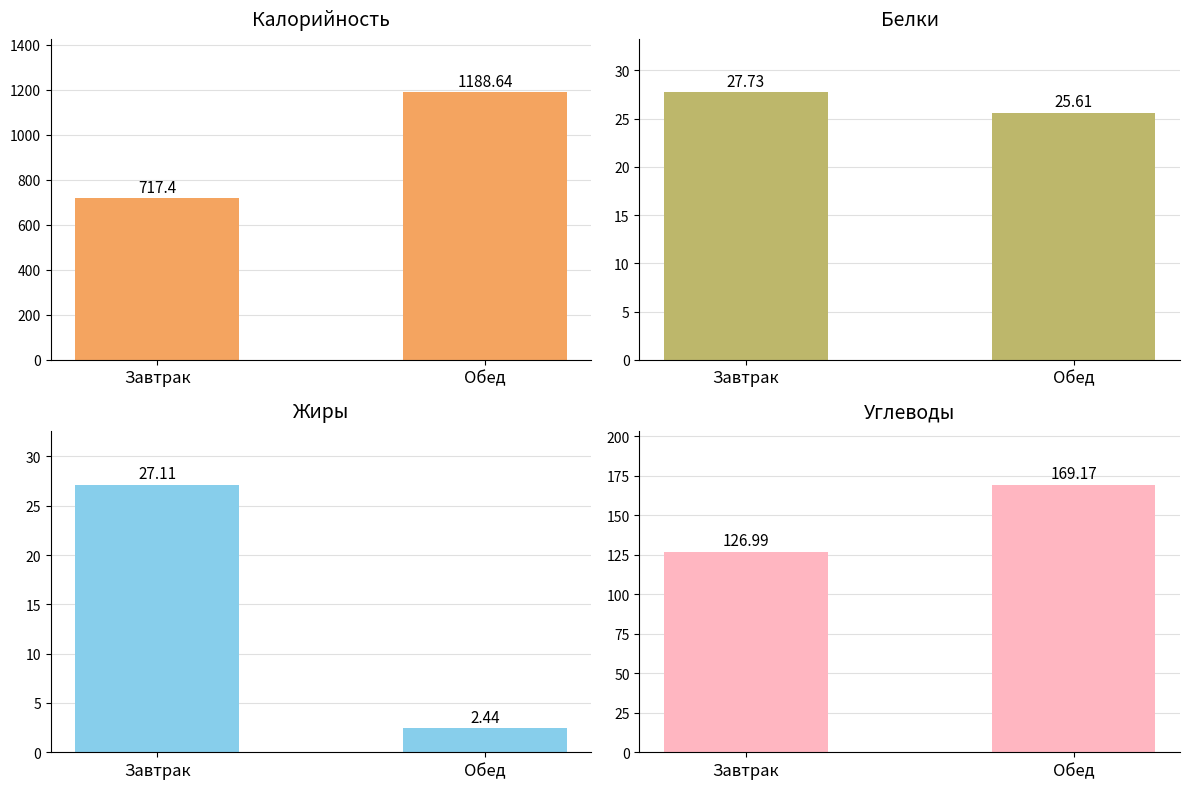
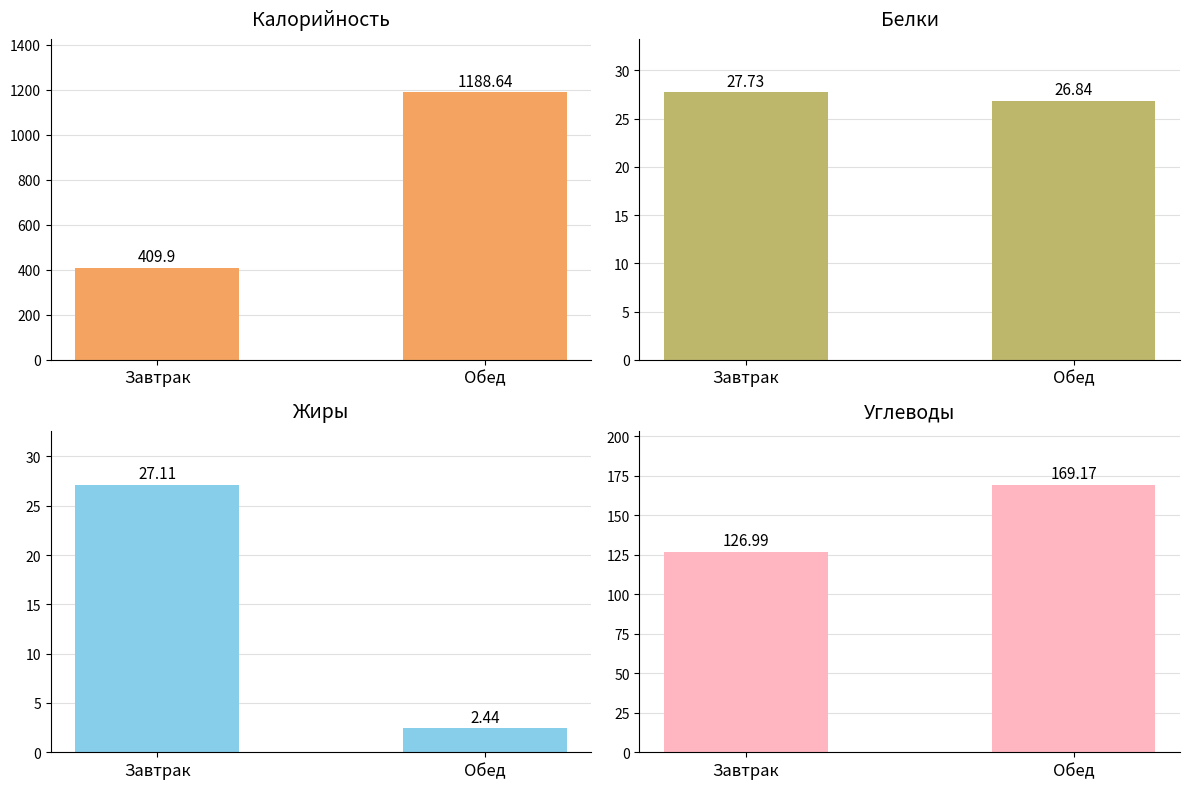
  {
    "Калорийность": {
-     "Завтрак": 717.4,
+     "Завтрак": 409.9,
      "Обед": 1188.64
    },
    "Белки": {
      "Завтрак": 27.73,
-     "Обед": 25.61
+     "Обед": 26.84
    },
    "Жиры": {
      "Завтрак": 27.11,
      "Обед": 2.44
    },
    "Углеводы": {
      "Завтрак": 126.99,
      "Обед": 169.17
    }
  }
